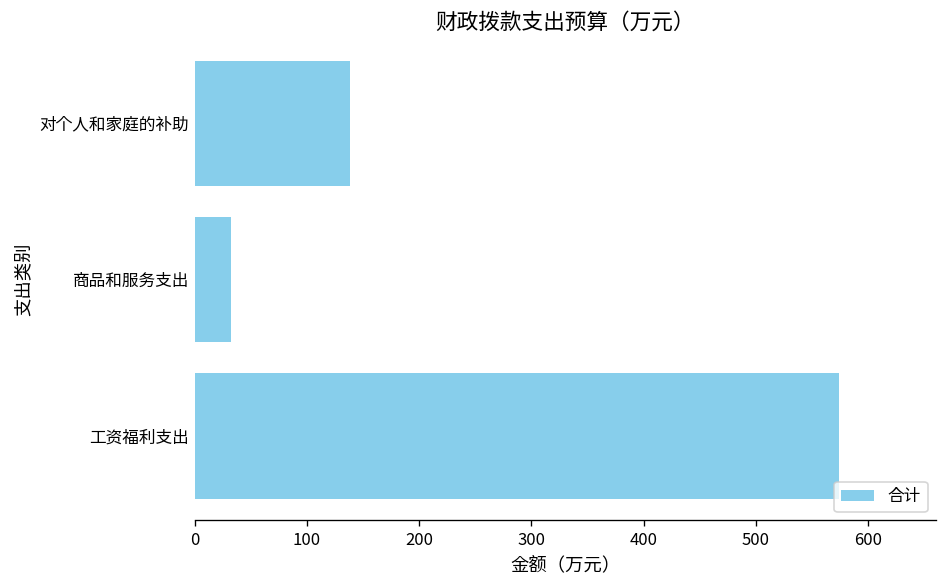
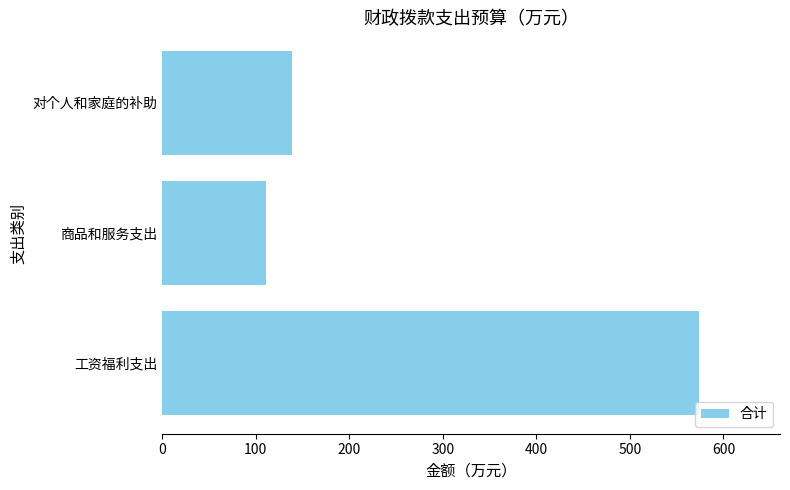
  {
    "对个人和家庭的补助": 140,
-   "商品和服务支出": 30,
+   "商品和服务支出": 110,
    "工资福利支出": 570
  }
